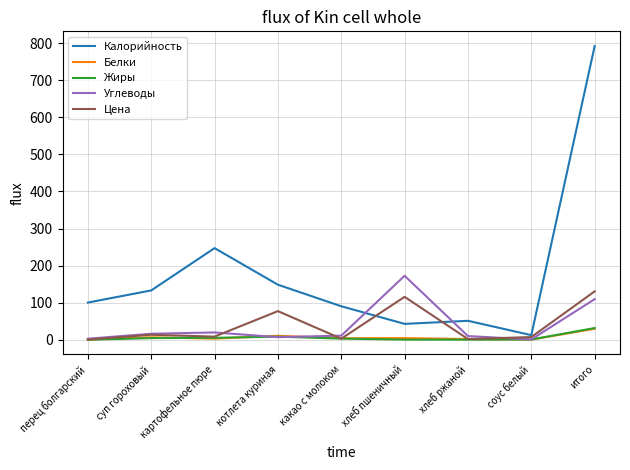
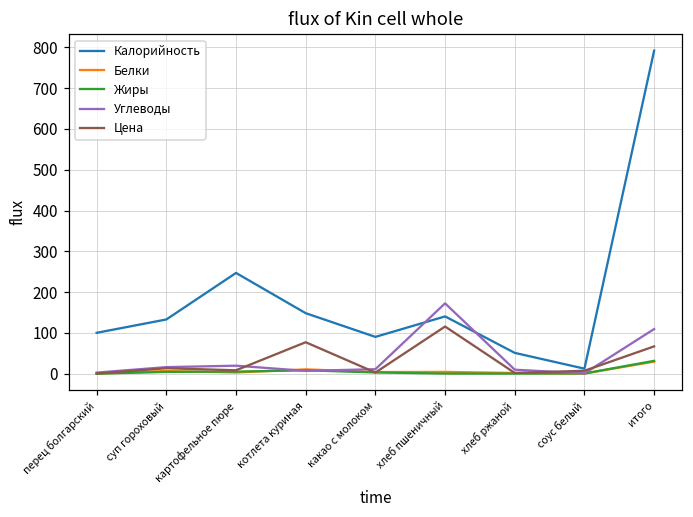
  {
    "Калорийность": {
      "перец болгарский": 100,
      "суп гороховый": 130,
      "картофельное пюре": 250,
      "котлета куриная": 150,
      "какао с молоком": 90,
-     "хлеб пшеничный": 40,
+     "хлеб пшеничный": 140,
      "хлеб ржаной": 50,
      "итого": 790
    },
    "Углеводы": {
      "картофельное пюре": 20,
      "какао с молоком": 10,
      "хлеб пшеничный": 170,
      "хлеб ржаной": 10,
      "итого": 110
    },
    "Цена": {
      "котлета куриная": 80,
      "хлеб пшеничный": 120,
-     "итого": 130
+     "итого": 70
    }
  }
